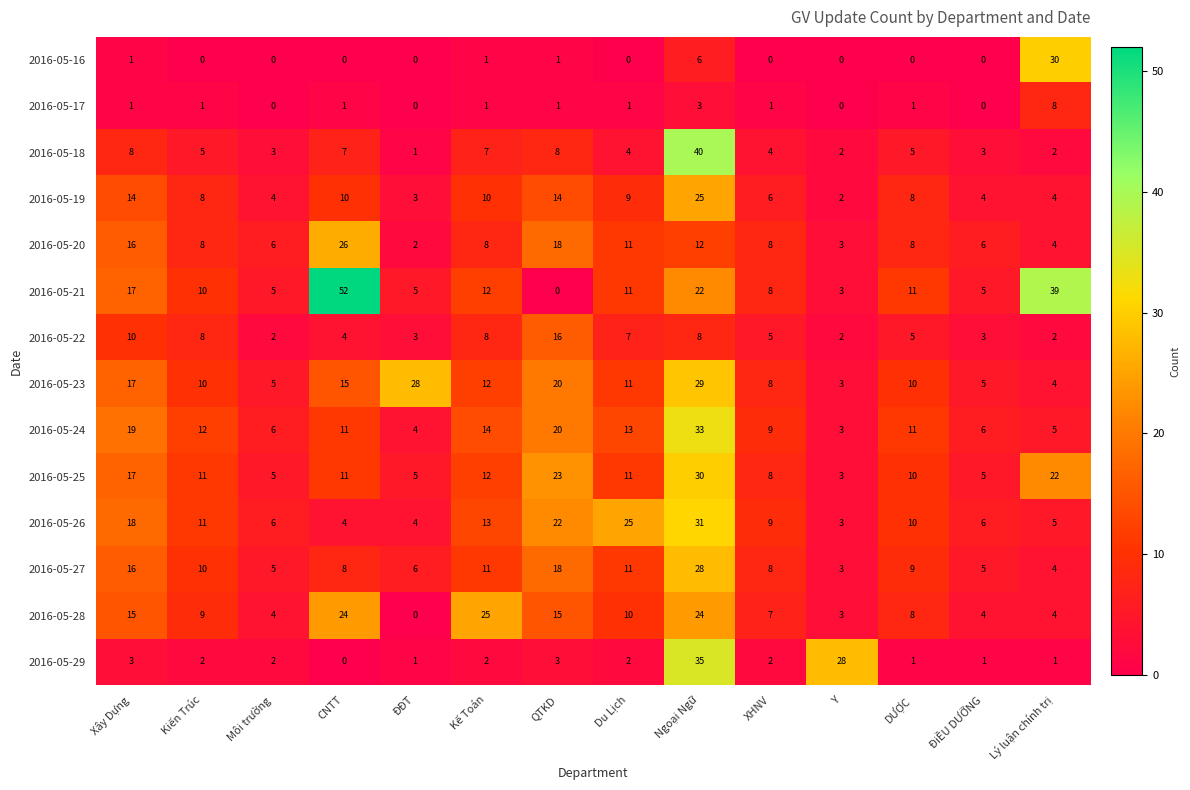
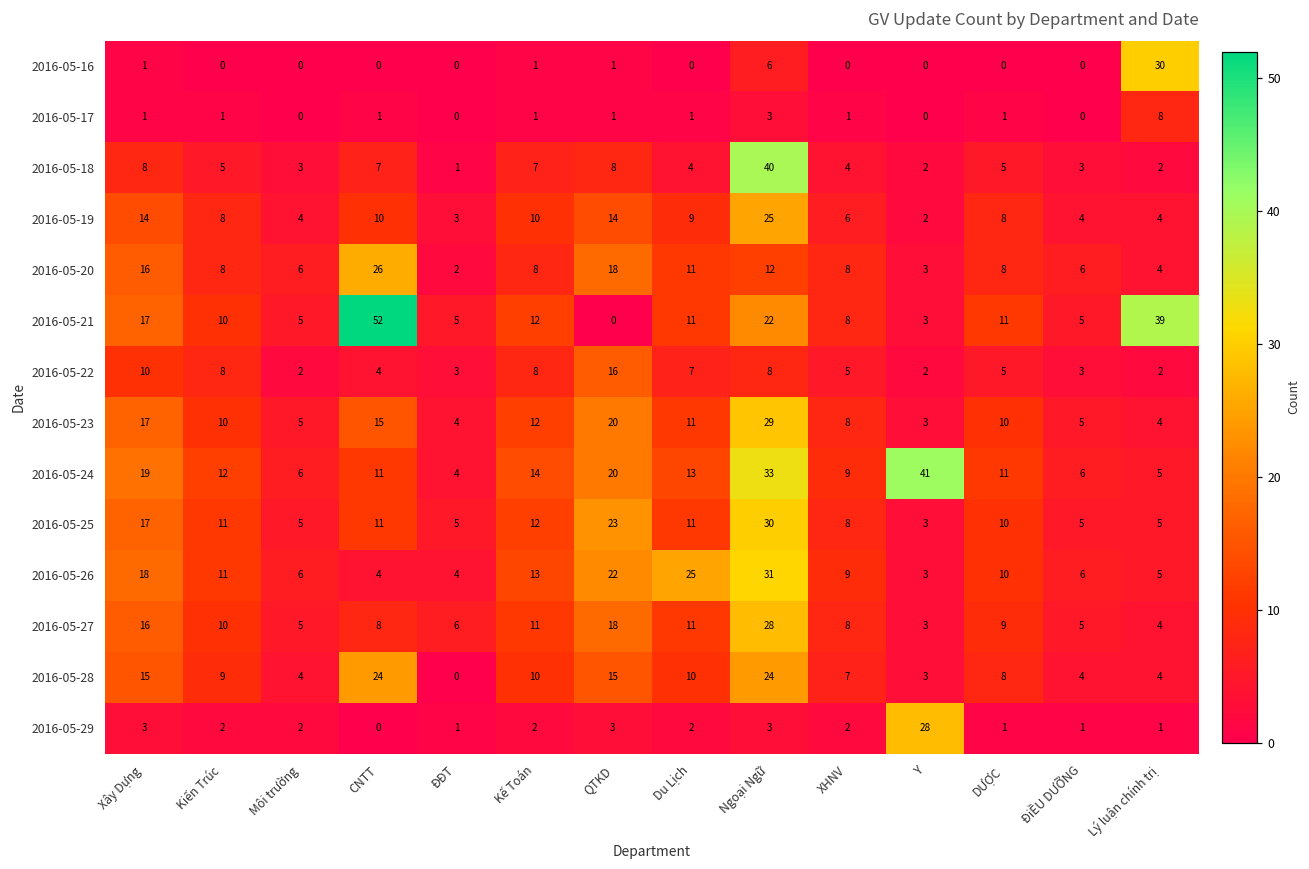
  {
    "2016-05-16": {
      "Xây Dựng": 1,
      "Kiến Trúc": 0,
      "Môi trường": 0,
      "CNTT": 0,
      "ĐĐT": 0,
      "Kế Toán": 1,
      "QTKD": 1,
      "Du Lịch": 0,
      "Ngoại Ngữ": 6,
      "XHNV": 0,
      "Y": 0,
      "DƯỢC": 0,
      "ĐiỀU DƯỠNG": 0,
      "Lý luận chính trị": 30
    },
    "2016-05-17": {
      "Xây Dựng": 1,
      "Kiến Trúc": 1,
      "Môi trường": 0,
      "CNTT": 1,
      "ĐĐT": 0,
      "Kế Toán": 1,
      "QTKD": 1,
      "Du Lịch": 1,
      "Ngoại Ngữ": 3,
      "XHNV": 1,
      "Y": 0,
      "DƯỢC": 1,
      "ĐiỀU DƯỠNG": 0,
      "Lý luận chính trị": 8
    },
    "2016-05-18": {
      "Xây Dựng": 8,
      "Kiến Trúc": 5,
      "Môi trường": 3,
      "CNTT": 7,
      "ĐĐT": 1,
      "Kế Toán": 7,
      "QTKD": 8,
      "Du Lịch": 4,
      "Ngoại Ngữ": 40,
      "XHNV": 4,
      "Y": 2,
      "DƯỢC": 5,
      "ĐiỀU DƯỠNG": 3,
      "Lý luận chính trị": 2
    },
    "2016-05-19": {
      "Xây Dựng": 14,
      "Kiến Trúc": 8,
      "Môi trường": 4,
      "CNTT": 10,
      "ĐĐT": 3,
      "Kế Toán": 10,
      "QTKD": 14,
      "Du Lịch": 9,
      "Ngoại Ngữ": 25,
      "XHNV": 6,
      "Y": 2,
      "DƯỢC": 8,
      "ĐiỀU DƯỠNG": 4,
      "Lý luận chính trị": 4
    },
    "2016-05-20": {
      "Xây Dựng": 16,
      "Kiến Trúc": 8,
      "Môi trường": 6,
      "CNTT": 26,
      "ĐĐT": 2,
      "Kế Toán": 8,
      "QTKD": 18,
      "Du Lịch": 11,
      "Ngoại Ngữ": 12,
      "XHNV": 8,
      "Y": 3,
      "DƯỢC": 8,
      "ĐiỀU DƯỠNG": 6,
      "Lý luận chính trị": 4
    },
    "2016-05-21": {
      "Xây Dựng": 17,
      "Kiến Trúc": 10,
      "Môi trường": 5,
      "CNTT": 52,
      "ĐĐT": 5,
      "Kế Toán": 12,
      "QTKD": 0,
      "Du Lịch": 11,
      "Ngoại Ngữ": 22,
      "XHNV": 8,
      "Y": 3,
      "DƯỢC": 11,
      "ĐiỀU DƯỠNG": 5,
      "Lý luận chính trị": 39
    },
    "2016-05-22": {
      "Xây Dựng": 10,
      "Kiến Trúc": 8,
      "Môi trường": 2,
      "CNTT": 4,
      "ĐĐT": 3,
      "Kế Toán": 8,
      "QTKD": 16,
      "Du Lịch": 7,
      "Ngoại Ngữ": 8,
      "XHNV": 5,
      "Y": 2,
      "DƯỢC": 5,
      "ĐiỀU DƯỠNG": 3,
      "Lý luận chính trị": 2
    },
    "2016-05-23": {
      "Xây Dựng": 17,
      "Kiến Trúc": 10,
      "Môi trường": 5,
      "CNTT": 15,
-     "ĐĐT": 28,
+     "ĐĐT": 4,
      "Kế Toán": 12,
      "QTKD": 20,
      "Du Lịch": 11,
      "Ngoại Ngữ": 29,
      "XHNV": 8,
      "Y": 3,
      "DƯỢC": 10,
      "ĐiỀU DƯỠNG": 5,
      "Lý luận chính trị": 4
    },
    "2016-05-24": {
      "Xây Dựng": 19,
      "Kiến Trúc": 12,
      "Môi trường": 6,
      "CNTT": 11,
      "ĐĐT": 4,
      "Kế Toán": 14,
      "QTKD": 20,
      "Du Lịch": 13,
      "Ngoại Ngữ": 33,
      "XHNV": 9,
-     "Y": 3,
+     "Y": 41,
      "DƯỢC": 11,
      "ĐiỀU DƯỠNG": 6,
      "Lý luận chính trị": 5
    },
    "2016-05-25": {
      "Xây Dựng": 17,
      "Kiến Trúc": 11,
      "Môi trường": 5,
      "CNTT": 11,
      "ĐĐT": 5,
      "Kế Toán": 12,
      "QTKD": 23,
      "Du Lịch": 11,
      "Ngoại Ngữ": 30,
      "XHNV": 8,
      "Y": 3,
      "DƯỢC": 10,
      "ĐiỀU DƯỠNG": 5,
-     "Lý luận chính trị": 22
+     "Lý luận chính trị": 5
    },
    "2016-05-26": {
      "Xây Dựng": 18,
      "Kiến Trúc": 11,
      "Môi trường": 6,
      "CNTT": 4,
      "ĐĐT": 4,
      "Kế Toán": 13,
      "QTKD": 22,
      "Du Lịch": 25,
      "Ngoại Ngữ": 31,
      "XHNV": 9,
      "Y": 3,
      "DƯỢC": 10,
      "ĐiỀU DƯỠNG": 6,
      "Lý luận chính trị": 5
    },
    "2016-05-27": {
      "Xây Dựng": 16,
      "Kiến Trúc": 10,
      "Môi trường": 5,
      "CNTT": 8,
      "ĐĐT": 6,
      "Kế Toán": 11,
      "QTKD": 18,
      "Du Lịch": 11,
      "Ngoại Ngữ": 28,
      "XHNV": 8,
      "Y": 3,
      "DƯỢC": 9,
      "ĐiỀU DƯỠNG": 5,
      "Lý luận chính trị": 4
    },
    "2016-05-28": {
      "Xây Dựng": 15,
      "Kiến Trúc": 9,
      "Môi trường": 4,
      "CNTT": 24,
      "ĐĐT": 0,
-     "Kế Toán": 25,
+     "Kế Toán": 10,
      "QTKD": 15,
      "Du Lịch": 10,
      "Ngoại Ngữ": 24,
      "XHNV": 7,
      "Y": 3,
      "DƯỢC": 8,
      "ĐiỀU DƯỠNG": 4,
      "Lý luận chính trị": 4
    },
    "2016-05-29": {
      "Xây Dựng": 3,
      "Kiến Trúc": 2,
      "Môi trường": 2,
      "CNTT": 0,
      "ĐĐT": 1,
      "Kế Toán": 2,
      "QTKD": 3,
      "Du Lịch": 2,
-     "Ngoại Ngữ": 35,
+     "Ngoại Ngữ": 3,
      "XHNV": 2,
      "Y": 28,
      "DƯỢC": 1,
      "ĐiỀU DƯỠNG": 1,
      "Lý luận chính trị": 1
    }
  }
